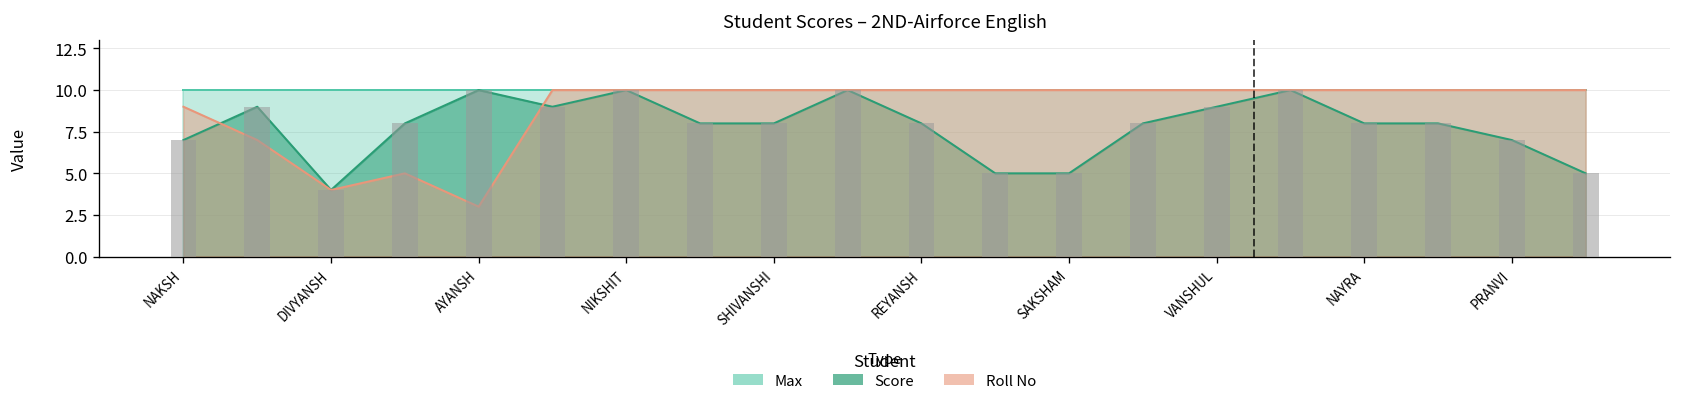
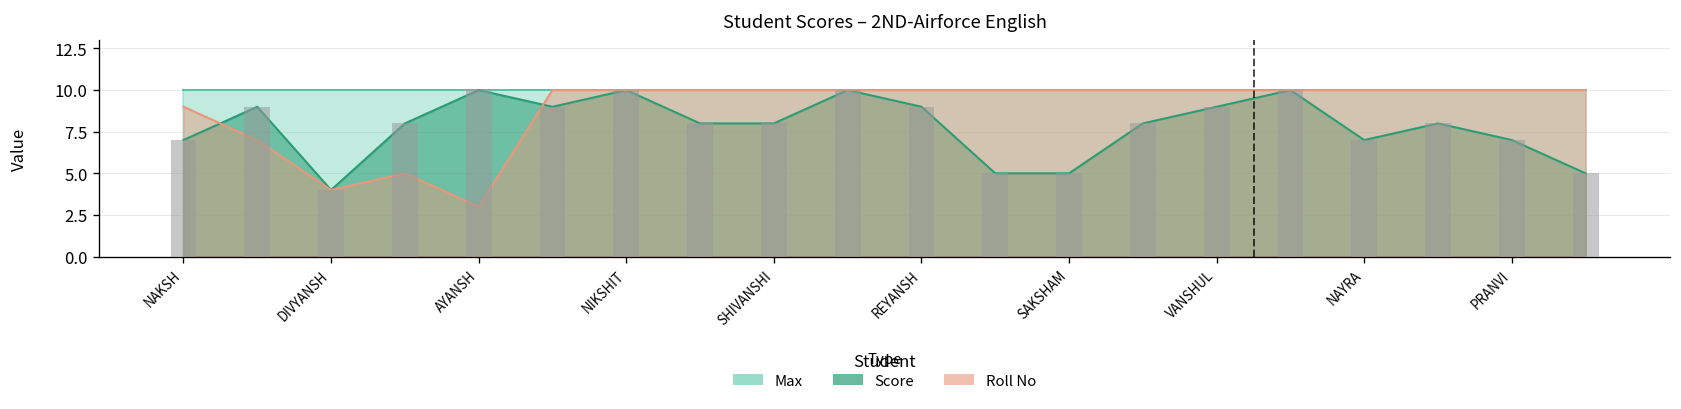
  {
    "Score": {
      "NAKSH": 7,
      "DIVYANSH": 4,
      "AYANSH": 10,
      "NIKSHIT": 10,
      "SHIVANSHI": 8,
-     "REYANSH": 8,
+     "REYANSH": 9,
      "SAKSHAM": 5,
      "VANSHUL": 9,
-     "NAYRA": 8,
+     "NAYRA": 7,
      "PRANVI": 7
    },
    "Max": {
      "NAKSH": 10,
      "DIVYANSH": 10
    },
    "Roll No": {
      "NAKSH": 9,
      "AYANSH": 3
    }
  }
